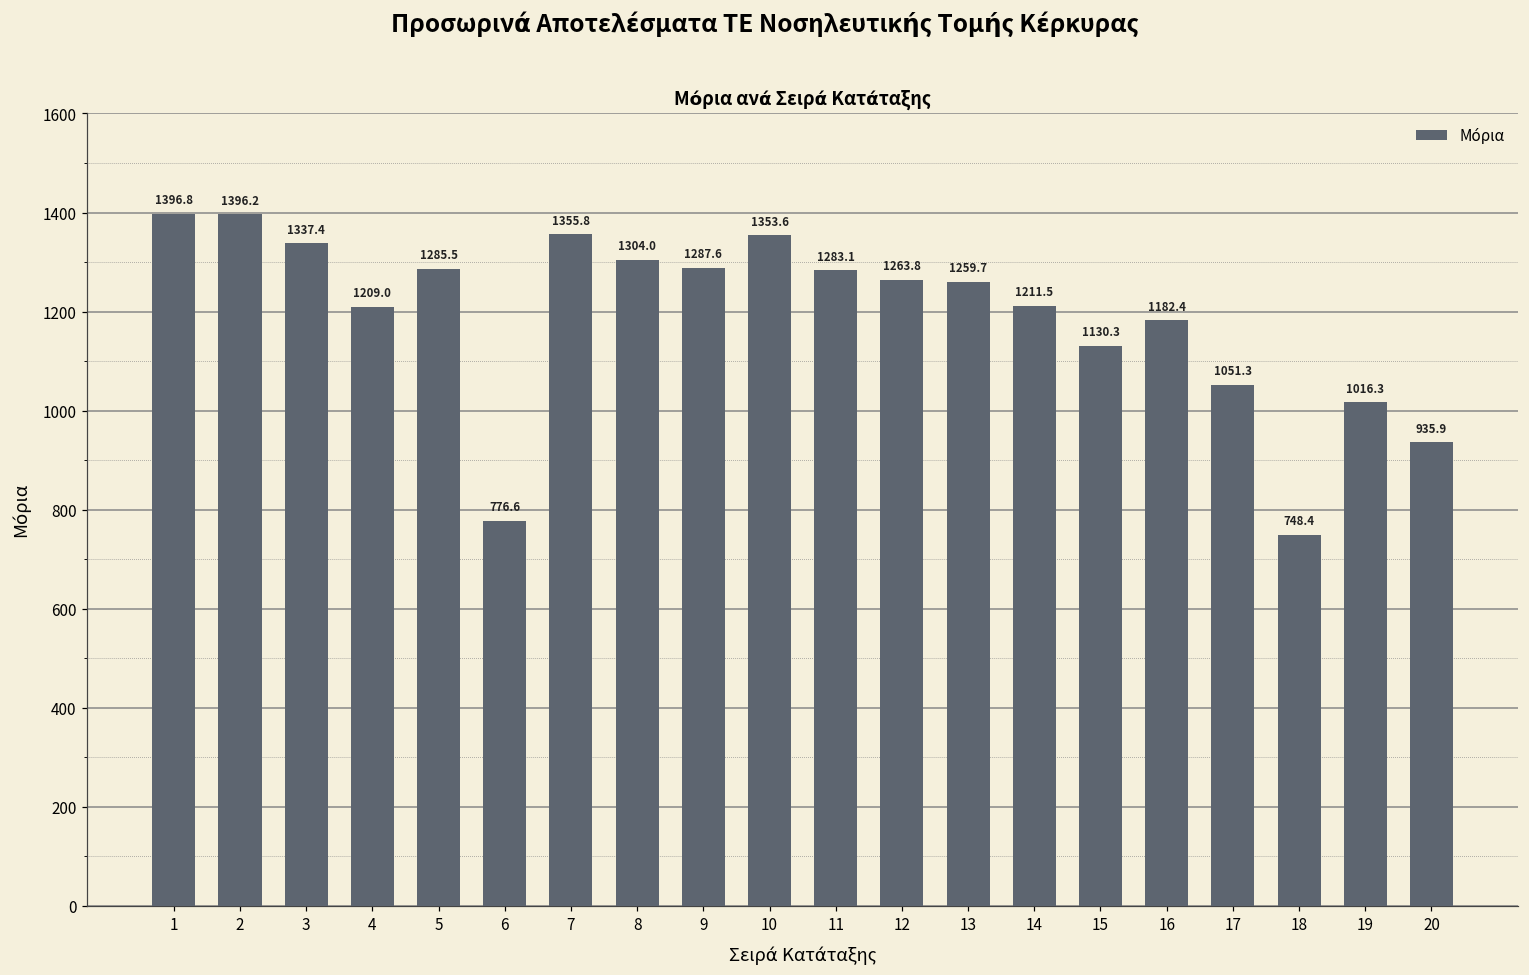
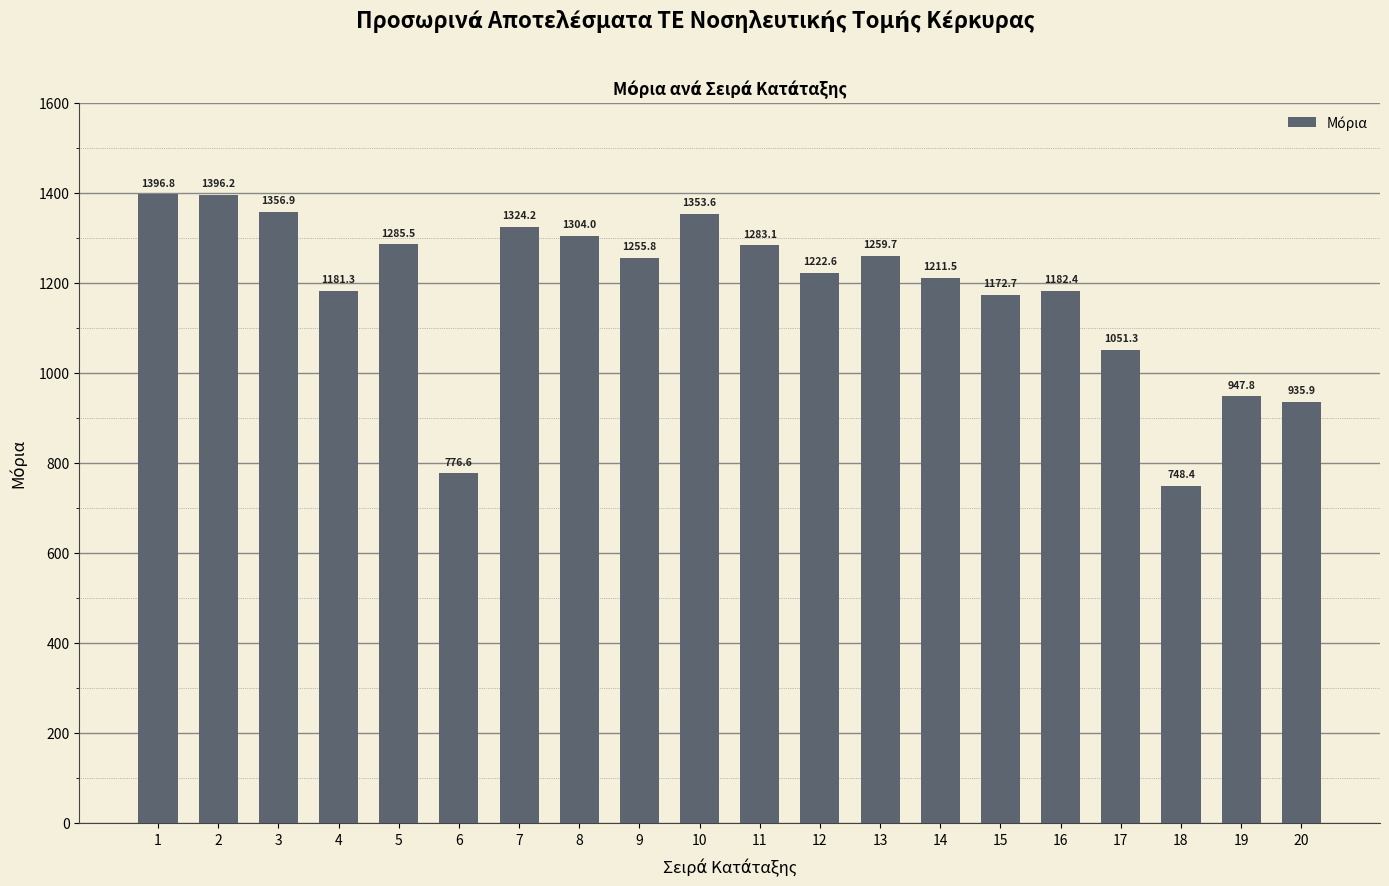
  {
    "1": 1396.8,
    "2": 1396.2,
-   "3": 1337.4,
-   "4": 1209.0,
+   "3": 1356.9,
+   "4": 1181.3,
    "5": 1285.5,
    "6": 776.6,
-   "7": 1355.8,
+   "7": 1324.2,
    "8": 1304.0,
-   "9": 1287.6,
+   "9": 1255.8,
    "10": 1353.6,
    "11": 1283.1,
-   "12": 1263.8,
+   "12": 1222.6,
    "13": 1259.7,
    "14": 1211.5,
-   "15": 1130.3,
+   "15": 1172.7,
    "16": 1182.4,
    "17": 1051.3,
    "18": 748.4,
-   "19": 1016.3,
+   "19": 947.8,
    "20": 935.9
  }
